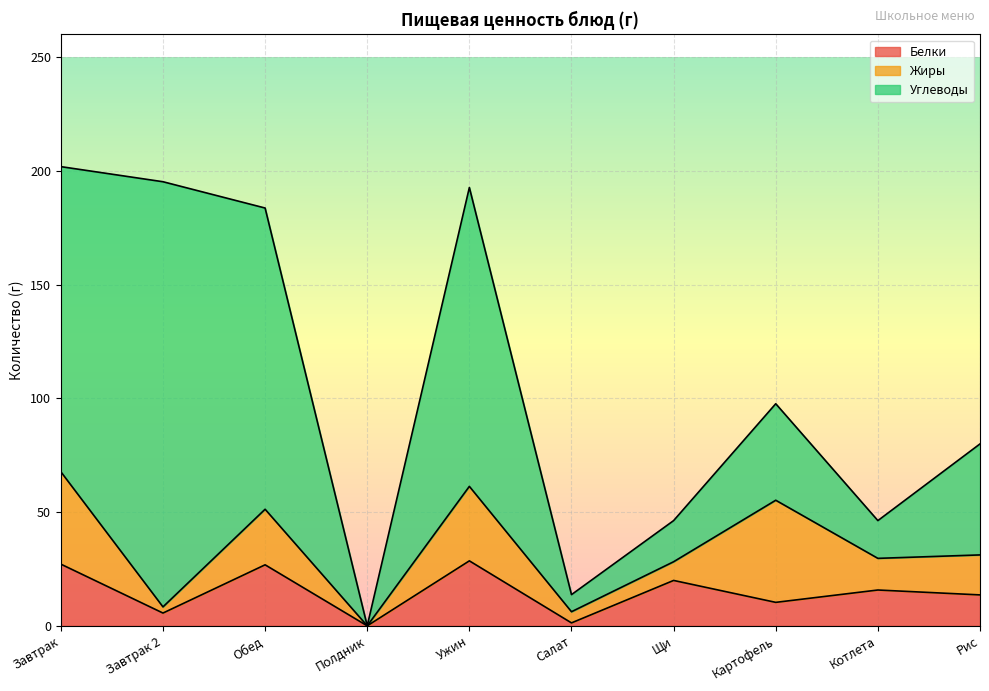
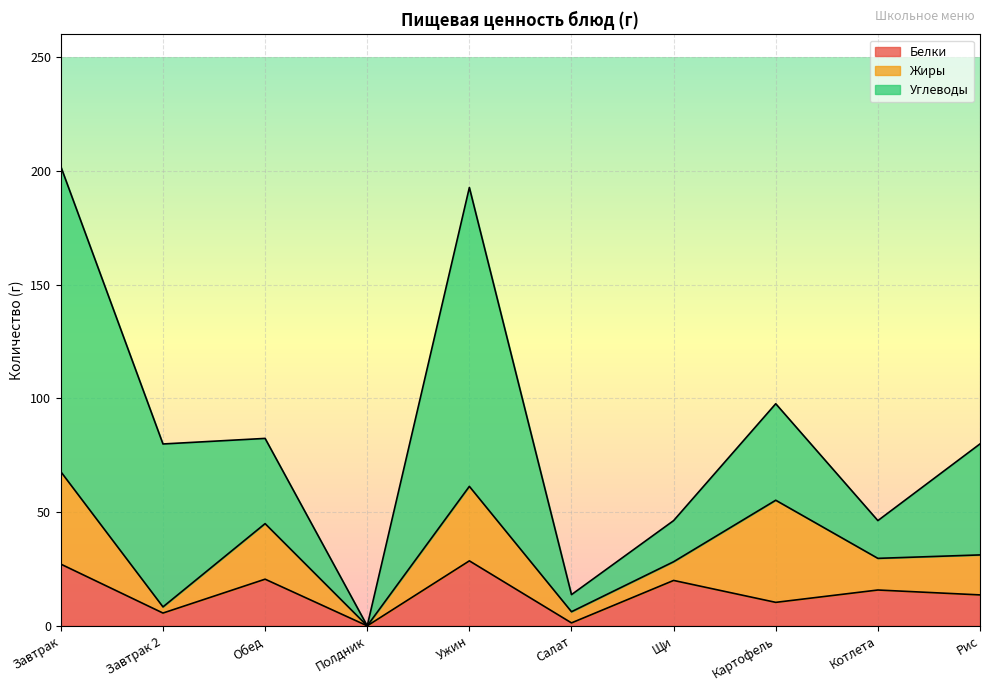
  {
    "Белки": {
      "Завтрак": 27,
      "Завтрак 2": 6,
-     "Обед": 27,
+     "Обед": 21,
      "Ужин": 29,
      "Салат": 1,
      "Щи": 20,
      "Картофель": 10,
      "Котлета": 16,
      "Рис": 14
    },
    "Жиры": {
      "Завтрак": 41,
      "Завтрак 2": 3,
      "Обед": 24,
      "Ужин": 33,
      "Салат": 5,
      "Щи": 8,
      "Картофель": 45,
      "Котлета": 14,
      "Рис": 18
    },
    "Углеводы": {
      "Завтрак": 134,
-     "Завтрак 2": 187,
-     "Обед": 132,
+     "Завтрак 2": 72,
+     "Обед": 37,
      "Ужин": 131,
      "Салат": 8,
      "Щи": 18,
      "Картофель": 42,
      "Котлета": 17,
      "Рис": 49
    }
  }
